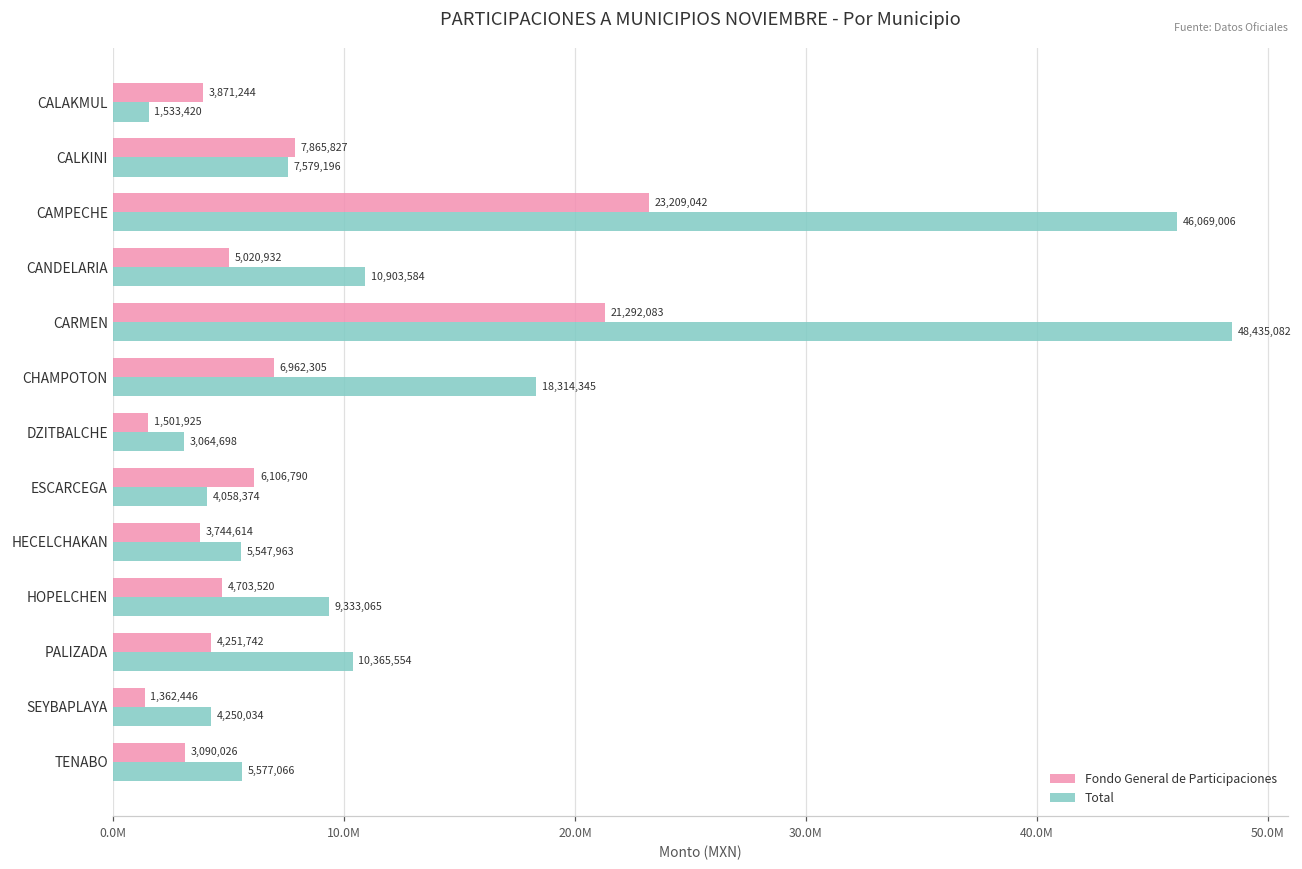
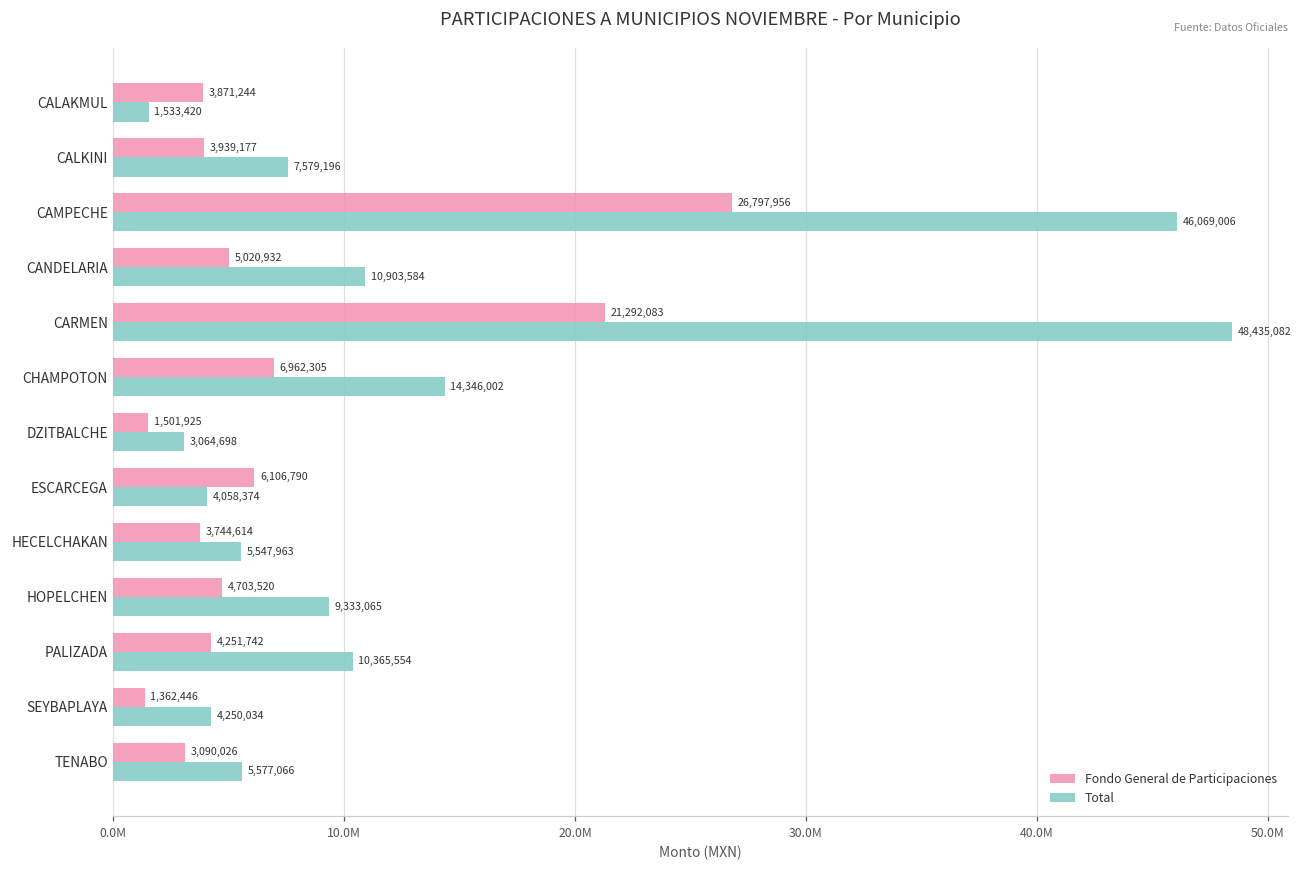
  {
    "Fondo General de Participaciones": {
      "CALAKMUL": "3,871,244",
-     "CALKINI": "7,865,827",
-     "CAMPECHE": "23,209,042",
+     "CALKINI": "3,939,177",
+     "CAMPECHE": "26,797,956",
      "CANDELARIA": "5,020,932",
      "CARMEN": "21,292,083",
      "CHAMPOTON": "6,962,305",
      "DZITBALCHE": "1,501,925",
      "ESCARCEGA": "6,106,790",
      "HECELCHAKAN": "3,744,614",
      "HOPELCHEN": "4,703,520",
      "PALIZADA": "4,251,742",
      "SEYBAPLAYA": "1,362,446",
      "TENABO": "3,090,026"
    },
    "Total": {
      "CALAKMUL": "1,533,420",
      "CALKINI": "7,579,196",
      "CAMPECHE": "46,069,006",
      "CANDELARIA": "10,903,584",
      "CARMEN": "48,435,082",
-     "CHAMPOTON": "18,314,345",
+     "CHAMPOTON": "14,346,002",
      "DZITBALCHE": "3,064,698",
      "ESCARCEGA": "4,058,374",
      "HECELCHAKAN": "5,547,963",
      "HOPELCHEN": "9,333,065",
      "PALIZADA": "10,365,554",
      "SEYBAPLAYA": "4,250,034",
      "TENABO": "5,577,066"
    }
  }
